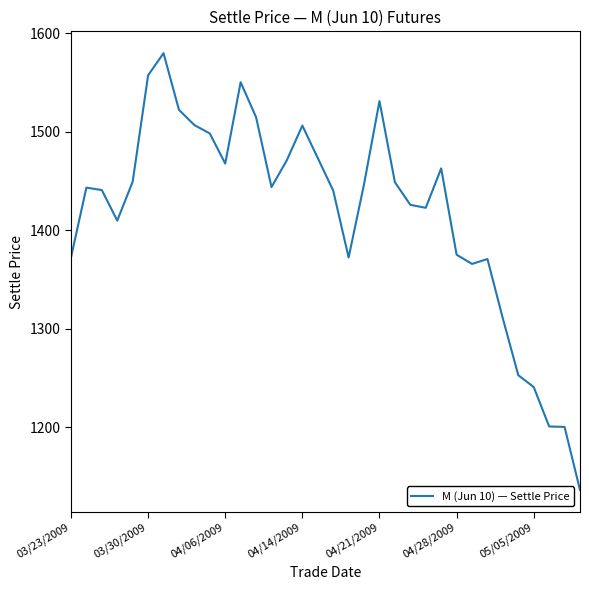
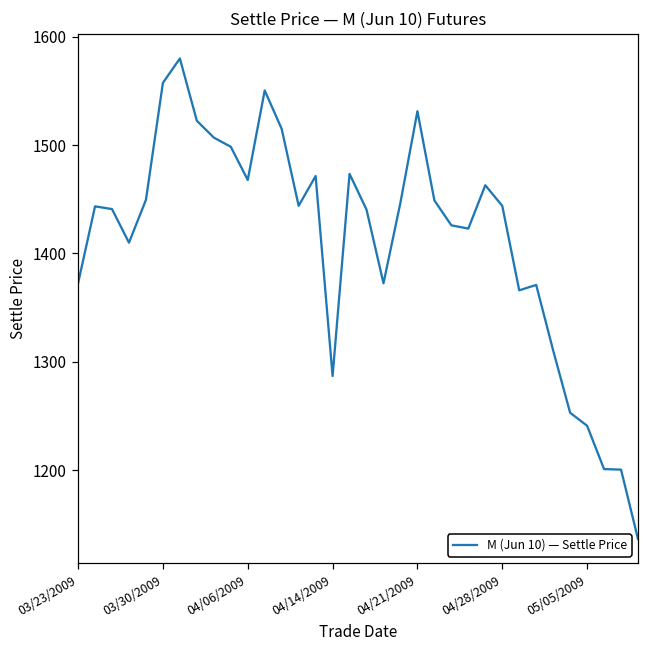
  {
    "03/23/2009": 1370,
    "03/30/2009": 1560,
    "04/06/2009": 1470,
-   "04/14/2009": 1510,
+   "04/14/2009": 1290,
    "04/21/2009": 1530,
-   "04/28/2009": 1380,
+   "04/28/2009": 1440,
    "05/05/2009": 1240
  }
